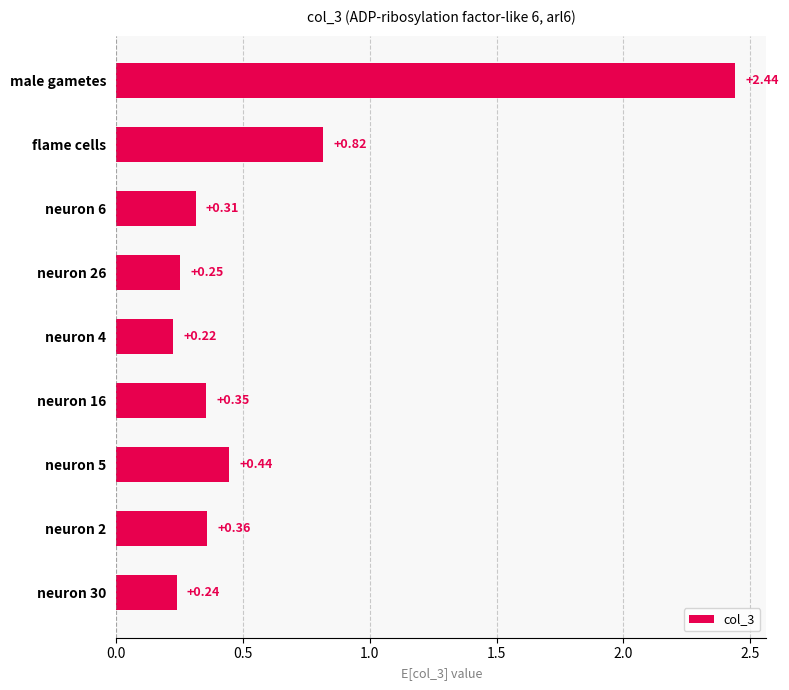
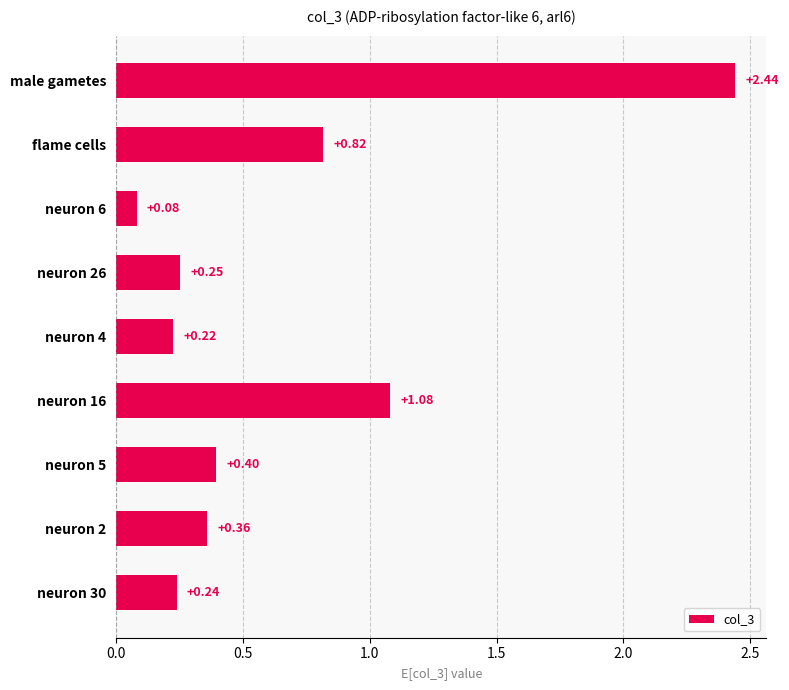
  {
    "male gametes": "+2.44",
    "flame cells": "+0.82",
-   "neuron 6": "+0.31",
+   "neuron 6": "+0.08",
    "neuron 26": "+0.25",
    "neuron 4": "+0.22",
-   "neuron 16": "+0.35",
-   "neuron 5": "+0.44",
+   "neuron 16": "+1.08",
+   "neuron 5": "+0.40",
    "neuron 2": "+0.36",
    "neuron 30": "+0.24"
  }
